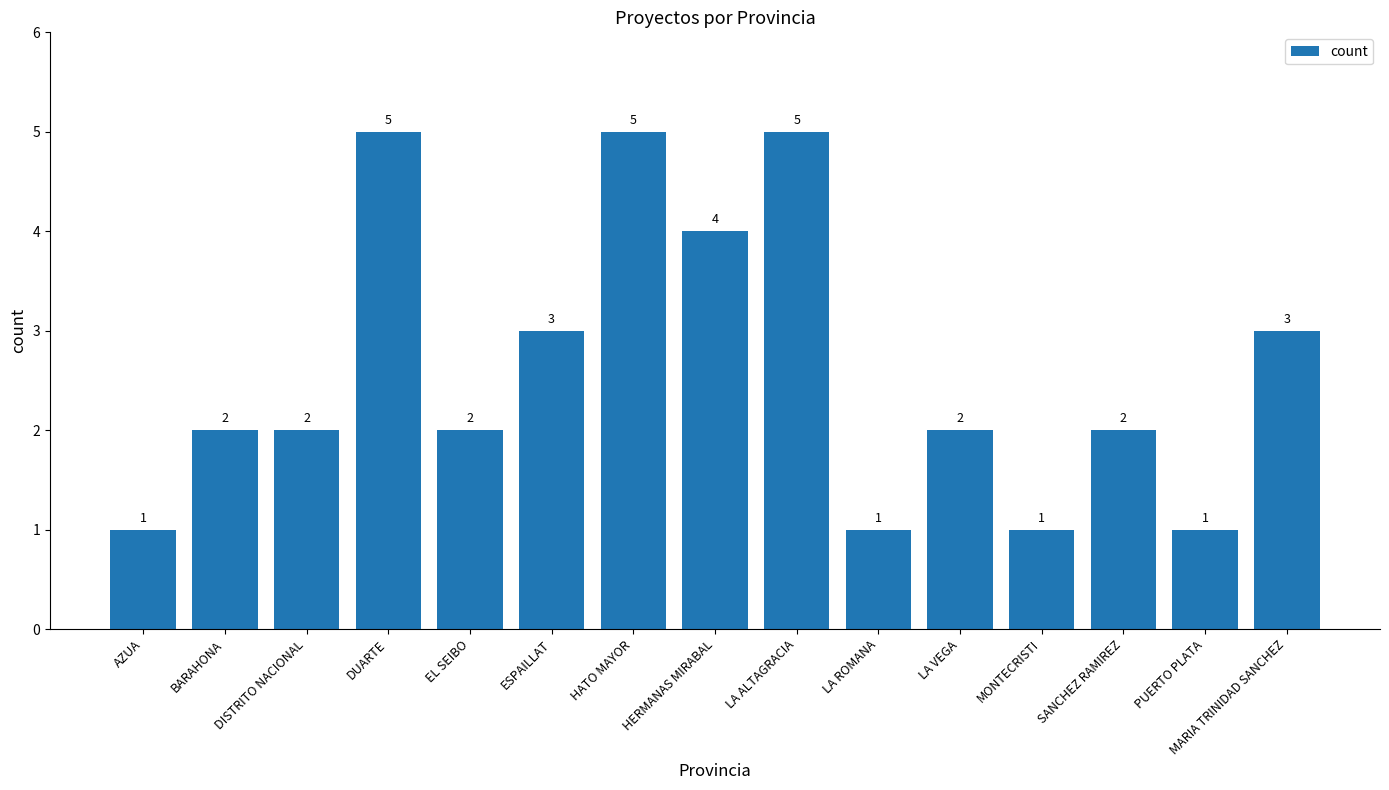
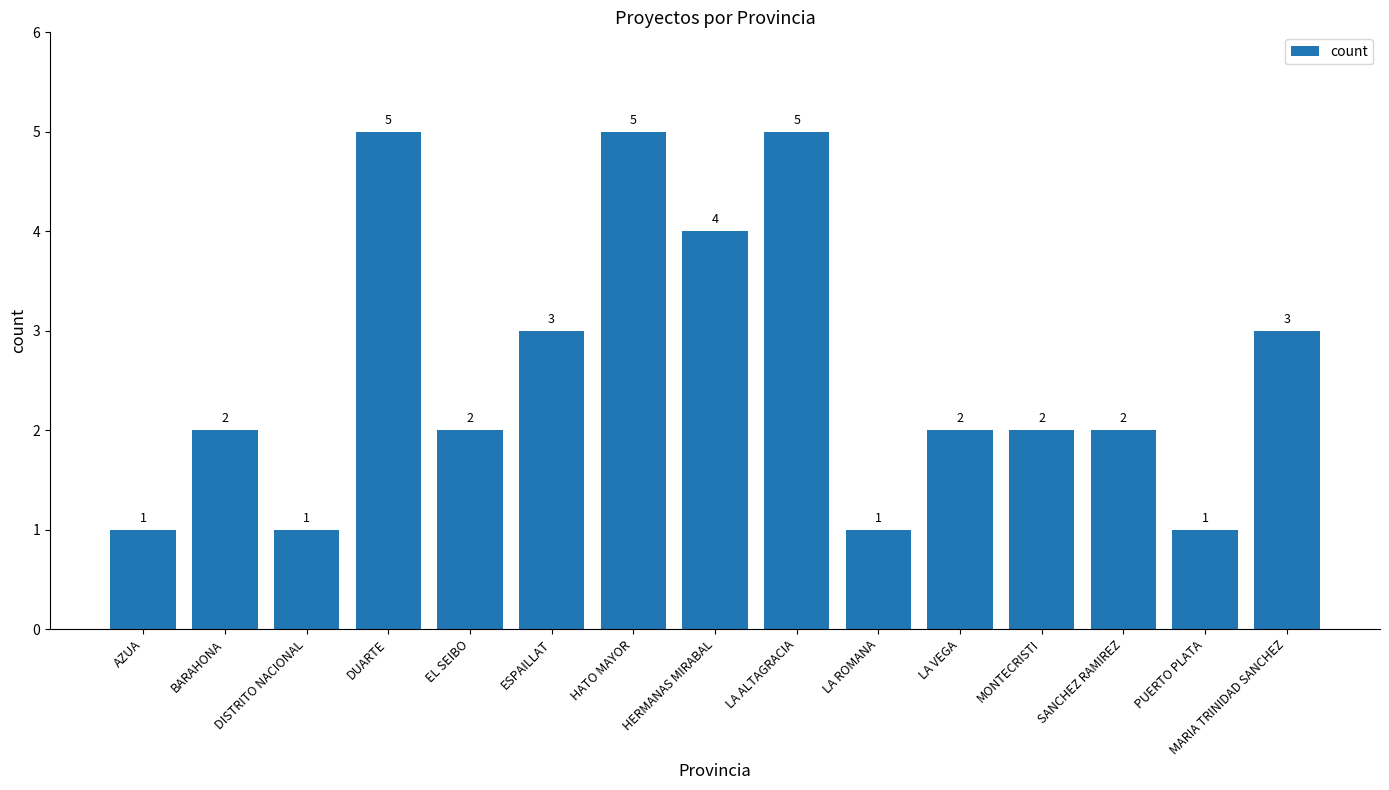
  {
    "AZUA": 1,
    "BARAHONA": 2,
-   "DISTRITO NACIONAL": 2,
+   "DISTRITO NACIONAL": 1,
    "DUARTE": 5,
    "EL SEIBO": 2,
    "ESPAILLAT": 3,
    "HATO MAYOR": 5,
    "HERMANAS MIRABAL": 4,
    "LA ALTAGRACIA": 5,
    "LA ROMANA": 1,
    "LA VEGA": 2,
-   "MONTECRISTI": 1,
+   "MONTECRISTI": 2,
    "SANCHEZ RAMIREZ": 2,
    "PUERTO PLATA": 1,
    "MARIA TRINIDAD SANCHEZ": 3
  }
